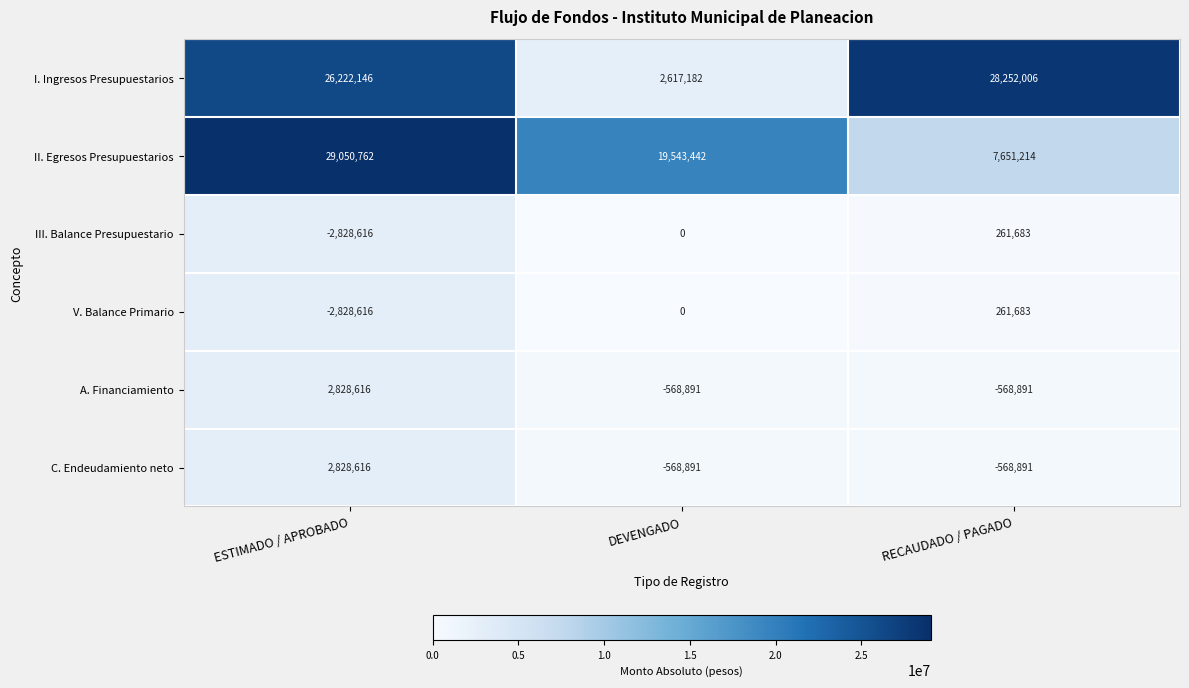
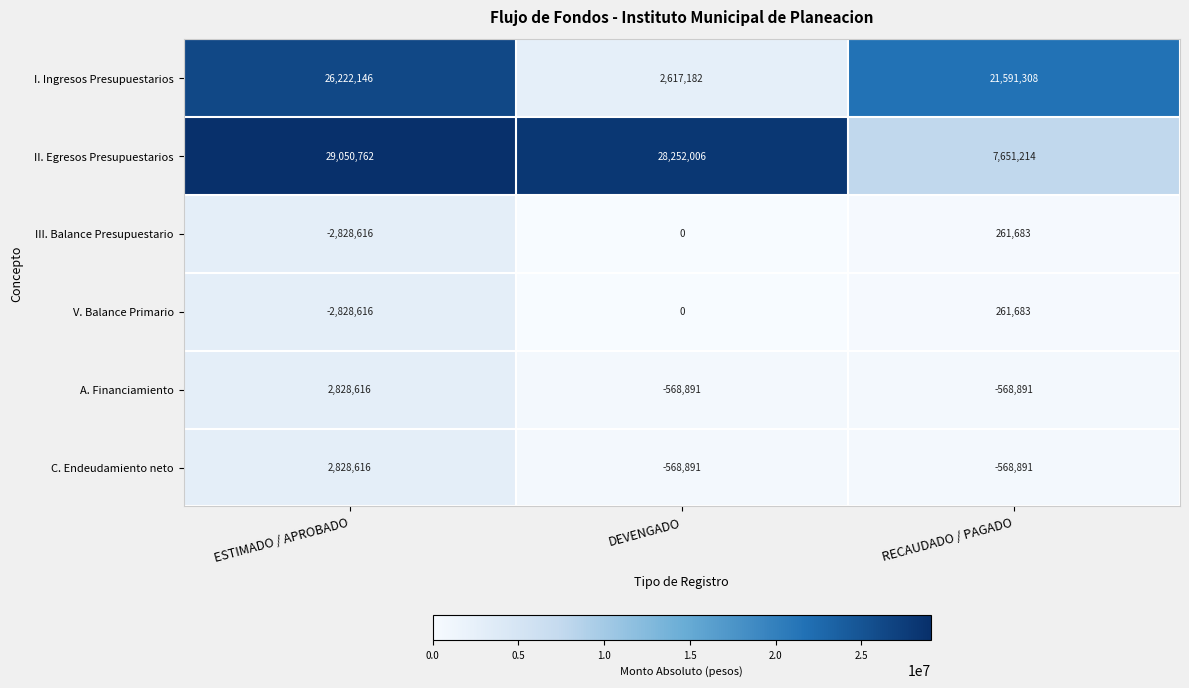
  {
    "I. Ingresos Presupuestarios": {
      "ESTIMADO / APROBADO": "26,222,146",
      "DEVENGADO": "2,617,182",
-     "RECAUDADO / PAGADO": "28,252,006"
+     "RECAUDADO / PAGADO": "21,591,308"
    },
    "II. Egresos Presupuestarios": {
      "ESTIMADO / APROBADO": "29,050,762",
-     "DEVENGADO": "19,543,442",
+     "DEVENGADO": "28,252,006",
      "RECAUDADO / PAGADO": "7,651,214"
    },
    "III. Balance Presupuestario": {
      "ESTIMADO / APROBADO": "-2,828,616",
      "DEVENGADO": "0",
      "RECAUDADO / PAGADO": "261,683"
    },
    "V. Balance Primario": {
      "ESTIMADO / APROBADO": "-2,828,616",
      "DEVENGADO": "0",
      "RECAUDADO / PAGADO": "261,683"
    },
    "A. Financiamiento": {
      "ESTIMADO / APROBADO": "2,828,616",
      "DEVENGADO": "-568,891",
      "RECAUDADO / PAGADO": "-568,891"
    },
    "C. Endeudamiento neto": {
      "ESTIMADO / APROBADO": "2,828,616",
      "DEVENGADO": "-568,891",
      "RECAUDADO / PAGADO": "-568,891"
    }
  }
